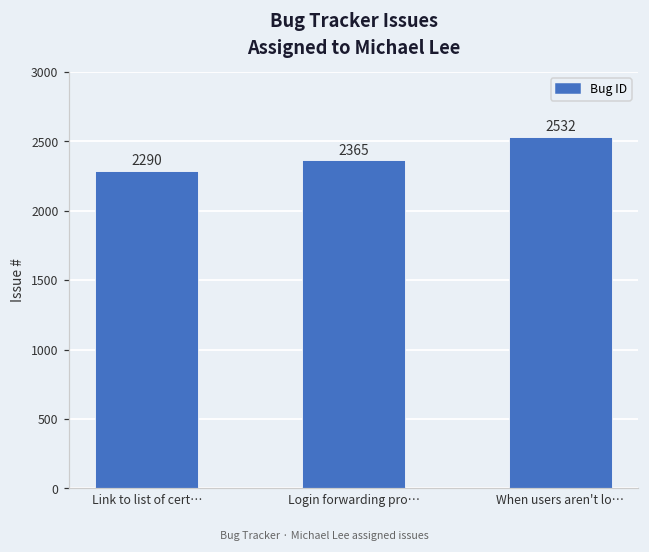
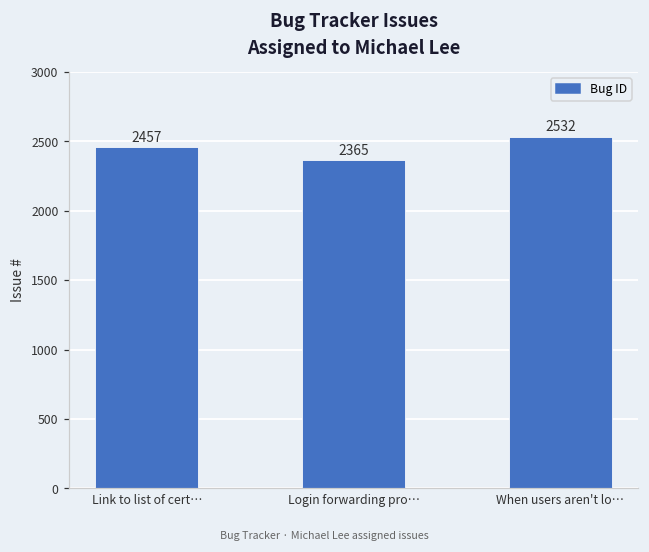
  {
-   "Link to list of cert…": 2290,
+   "Link to list of cert…": 2457,
    "Login forwarding pro…": 2365,
    "When users aren't lo…": 2532
  }
